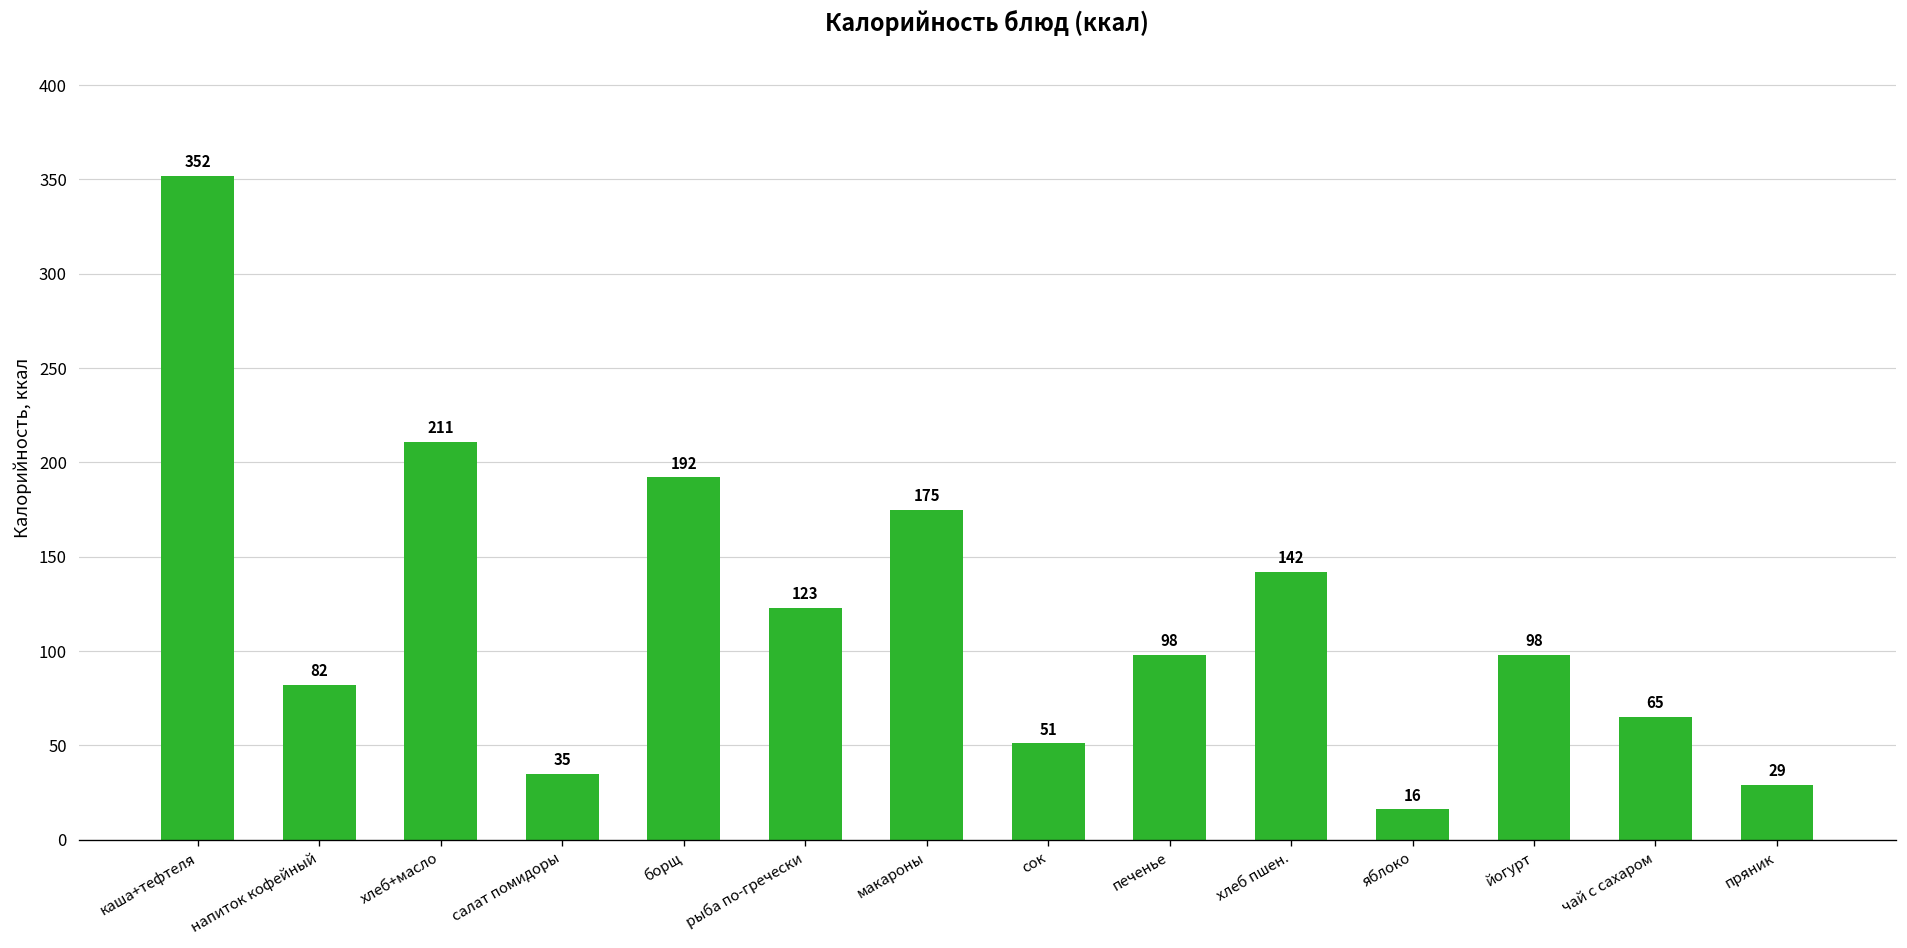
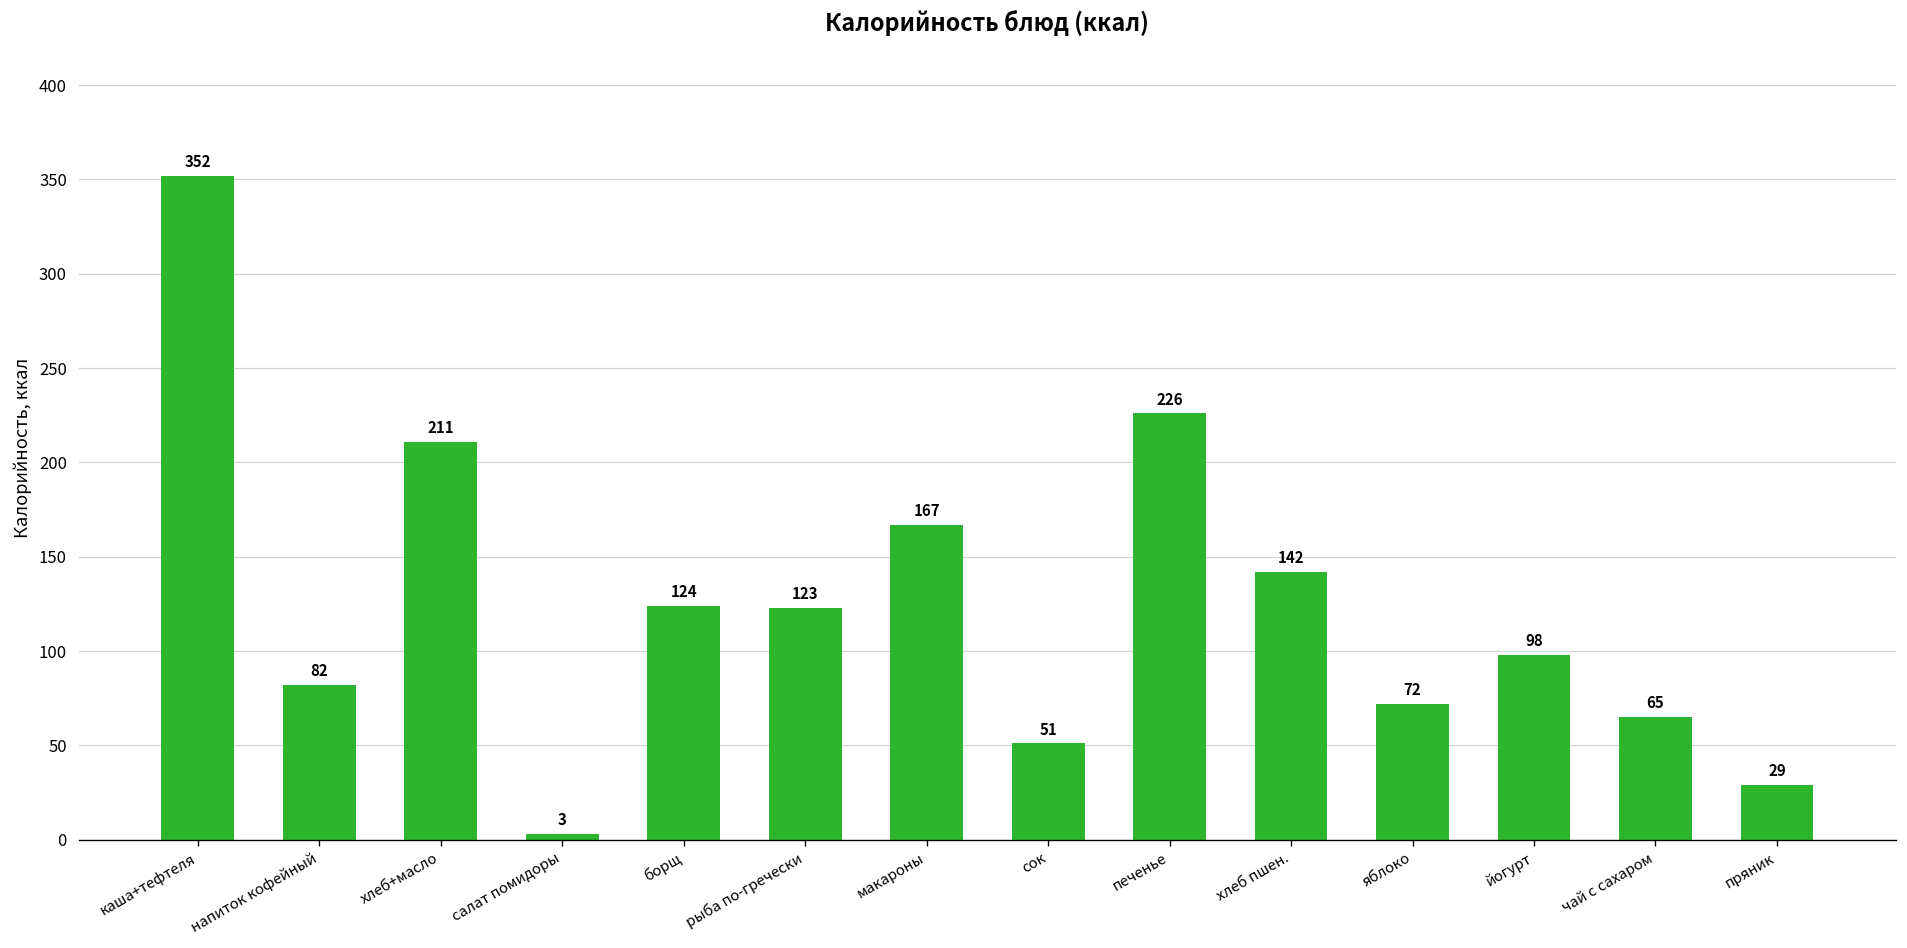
  {
    "каша+тефтеля": 352,
    "напиток кофейный": 82,
    "хлеб+масло": 211,
-   "салат помидоры": 35,
-   "борщ": 192,
+   "салат помидоры": 3,
+   "борщ": 124,
    "рыба по-гречески": 123,
-   "макароны": 175,
+   "макароны": 167,
    "сок": 51,
-   "печенье": 98,
+   "печенье": 226,
    "хлеб пшен.": 142,
-   "яблоко": 16,
+   "яблоко": 72,
    "йогурт": 98,
    "чай с сахаром": 65,
    "пряник": 29
  }
